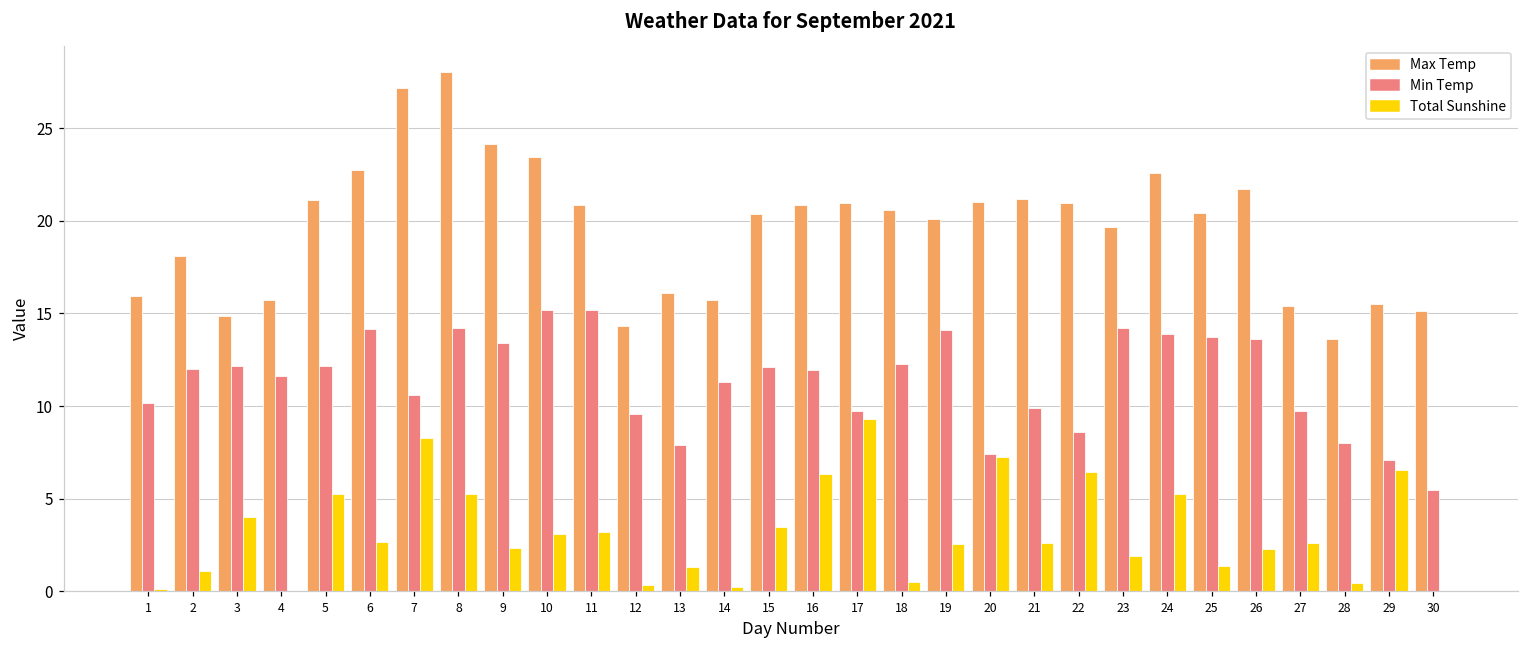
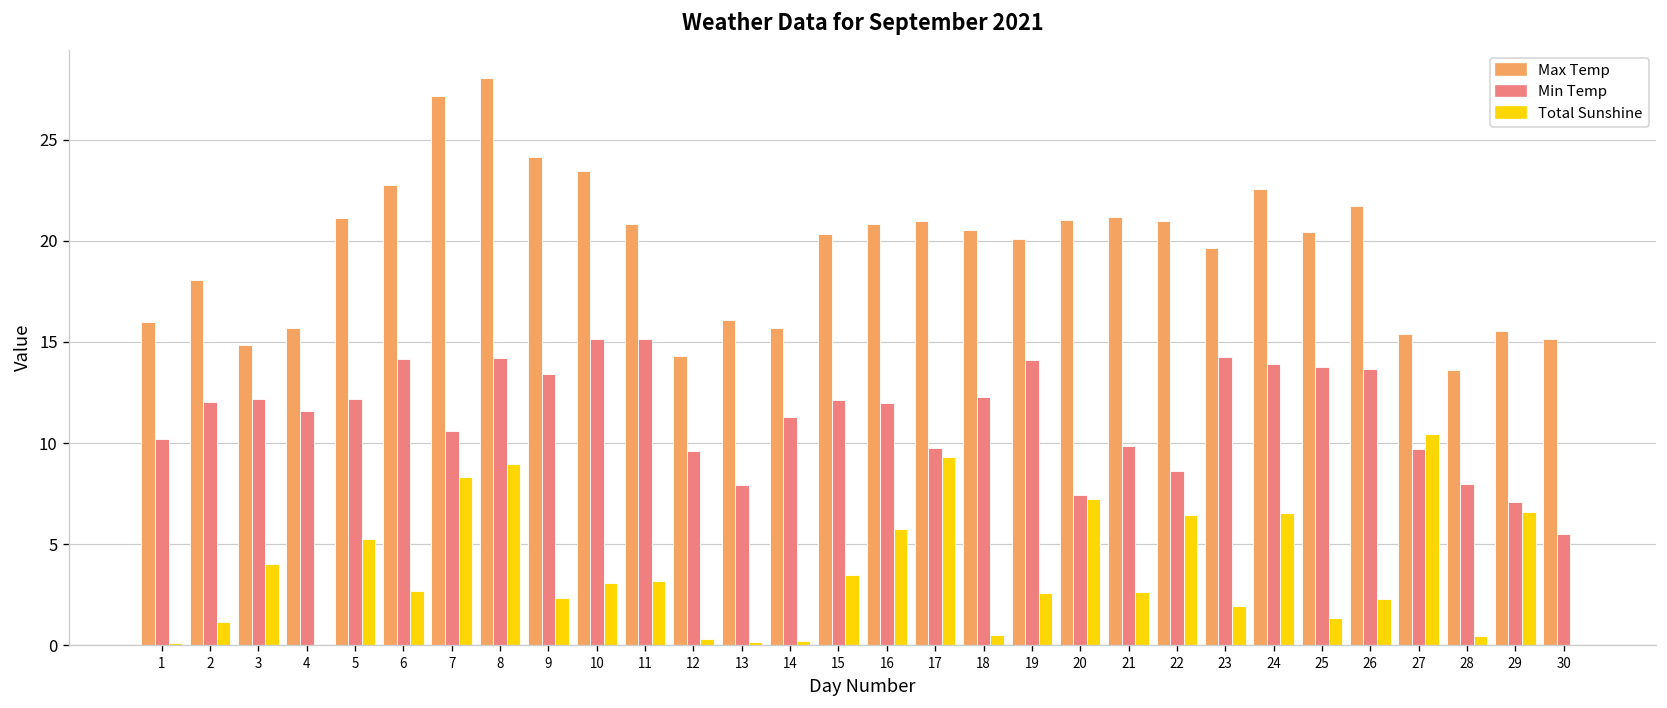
  {
    "Total Sunshine": {
      "2": 1.1,
      "3": 4.0,
      "5": 5.2,
      "6": 2.7,
      "7": 8.3,
-     "8": 5.2,
+     "8": 9.0,
      "9": 2.4,
      "10": 3.1,
      "11": 3.2,
      "12": 0.3,
-     "13": 1.3,
+     "13": 0.2,
      "14": 0.2,
      "15": 3.5,
-     "16": 6.3,
+     "16": 5.7,
      "17": 9.3,
      "18": 0.5,
      "19": 2.6,
      "20": 7.2,
      "21": 2.6,
      "22": 6.4,
      "23": 1.9,
-     "24": 5.3,
+     "24": 6.6,
      "25": 1.4,
      "26": 2.3,
-     "27": 2.6,
+     "27": 10.5,
      "28": 0.5,
      "29": 6.6,
      "30": 0.0
    }
  }
